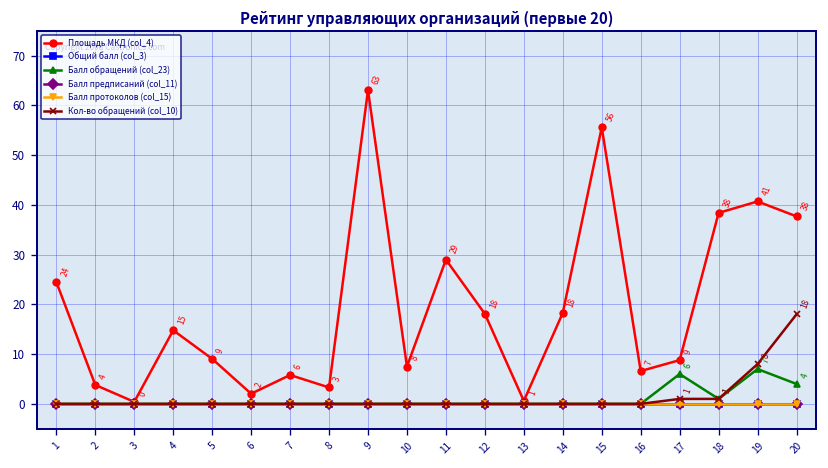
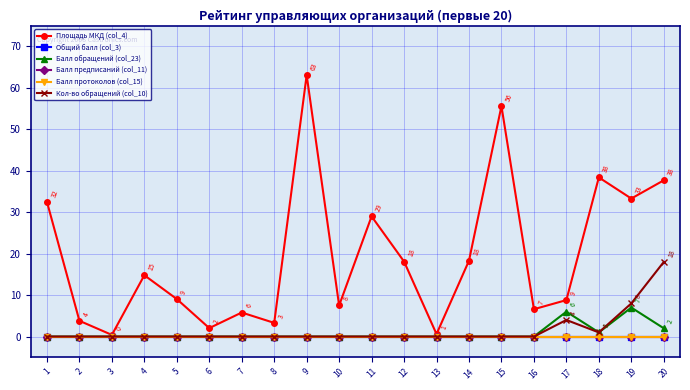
  {
    "Площадь МКД (col_4)": {
-     "1": 24,
+     "1": 32,
      "2": 4,
      "4": 15,
      "5": 9,
      "6": 2,
      "7": 6,
      "8": 3,
      "9": 63,
      "10": 8,
      "11": 29,
      "12": 18,
      "14": 18,
      "15": 56,
      "16": 7,
      "17": 9,
      "18": 38,
-     "19": 41,
+     "19": 33,
      "20": 38
    },
    "Балл протоколов (col_15)": {
      "17": 0,
      "18": 0,
      "19": 0,
      "20": 0
    },
    "Балл обращений (col_23)": {
      "17": 6,
-     "20": 4
+     "20": 2
    },
    "Кол-во обращений (col_10)": {
-     "17": 1,
+     "17": 4,
      "20": 18
    }
  }
